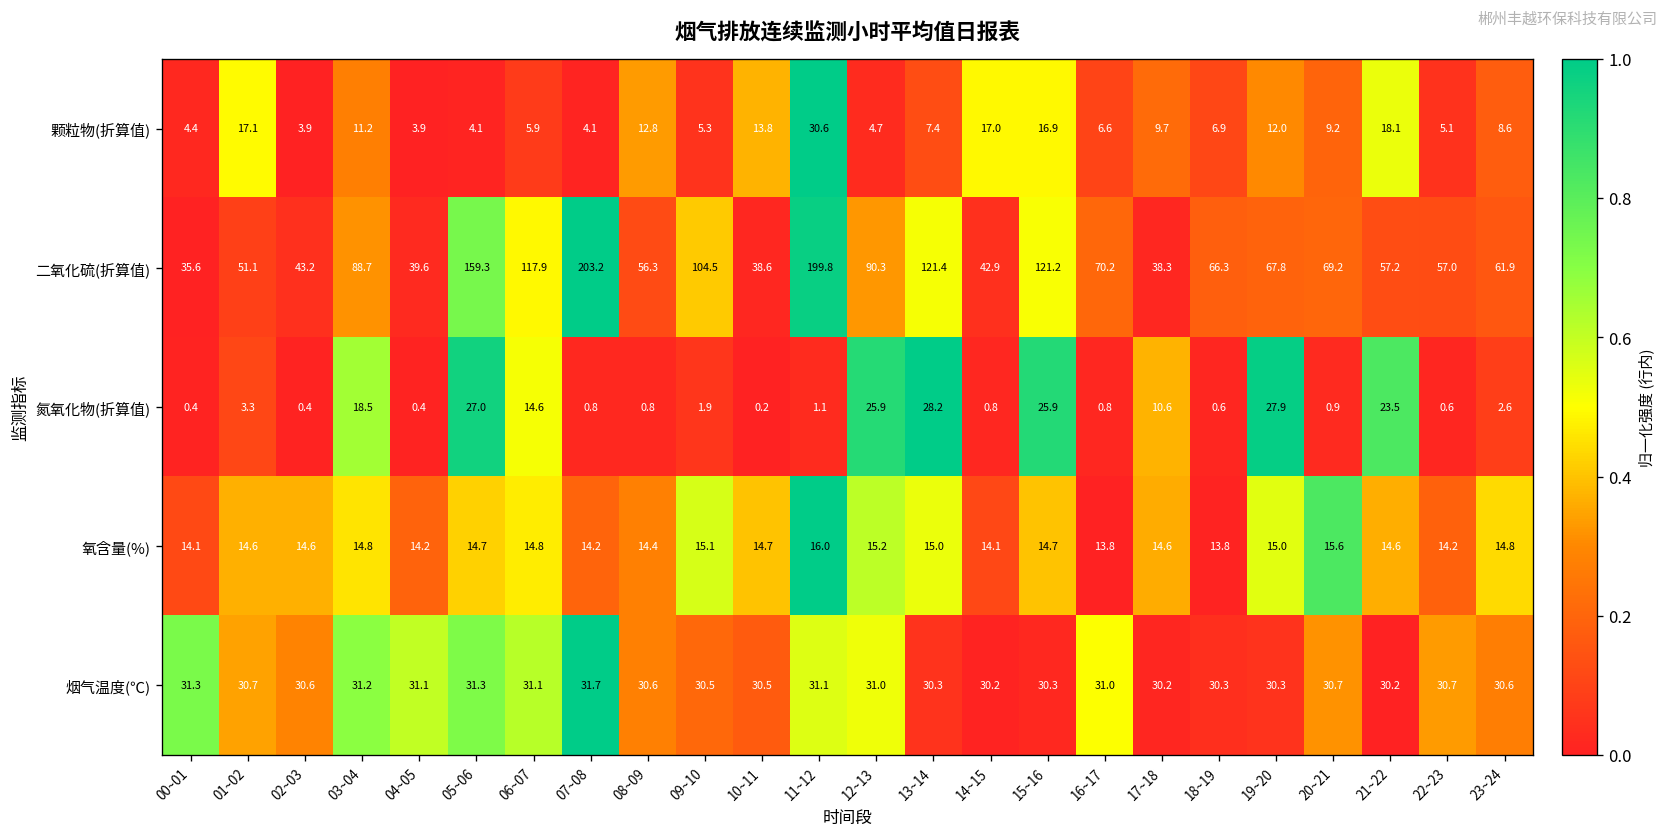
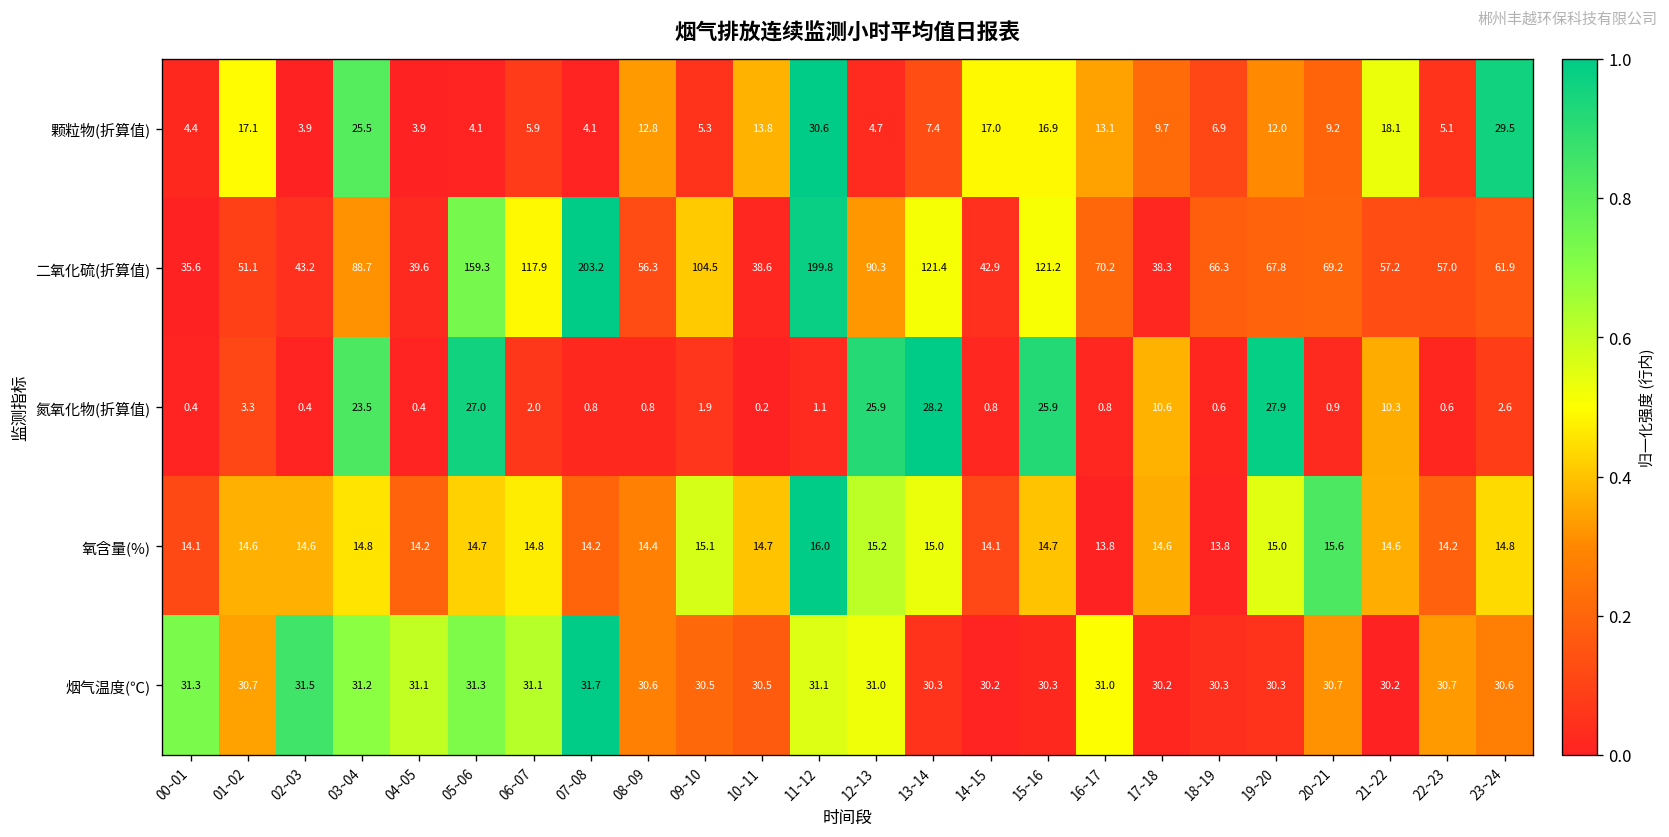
  {
    "颗粒物(折算值)": {
      "00~01": 4.4,
      "01~02": 17.1,
      "02~03": 3.9,
-     "03~04": 11.2,
+     "03~04": 25.5,
      "04~05": 3.9,
      "05~06": 4.1,
      "06~07": 5.9,
      "07~08": 4.1,
      "08~09": 12.8,
      "09~10": 5.3,
      "10~11": 13.8,
      "11~12": 30.6,
      "12~13": 4.7,
      "13~14": 7.4,
      "14~15": 17.0,
      "15~16": 16.9,
-     "16~17": 6.6,
+     "16~17": 13.1,
      "17~18": 9.7,
      "18~19": 6.9,
      "19~20": 12.0,
      "20~21": 9.2,
      "21~22": 18.1,
      "22~23": 5.1,
-     "23~24": 8.6
+     "23~24": 29.5
    },
    "二氧化硫(折算值)": {
      "00~01": 35.6,
      "01~02": 51.1,
      "02~03": 43.2,
      "03~04": 88.7,
      "04~05": 39.6,
      "05~06": 159.3,
      "06~07": 117.9,
      "07~08": 203.2,
      "08~09": 56.3,
      "09~10": 104.5,
      "10~11": 38.6,
      "11~12": 199.8,
      "12~13": 90.3,
      "13~14": 121.4,
      "14~15": 42.9,
      "15~16": 121.2,
      "16~17": 70.2,
      "17~18": 38.3,
      "18~19": 66.3,
      "19~20": 67.8,
      "20~21": 69.2,
      "21~22": 57.2,
      "22~23": 57.0,
      "23~24": 61.9
    },
    "氮氧化物(折算值)": {
      "00~01": 0.4,
      "01~02": 3.3,
      "02~03": 0.4,
-     "03~04": 18.5,
+     "03~04": 23.5,
      "04~05": 0.4,
      "05~06": 27.0,
-     "06~07": 14.6,
+     "06~07": 2.0,
      "07~08": 0.8,
      "08~09": 0.8,
      "09~10": 1.9,
      "10~11": 0.2,
      "11~12": 1.1,
      "12~13": 25.9,
      "13~14": 28.2,
      "14~15": 0.8,
      "15~16": 25.9,
      "16~17": 0.8,
      "17~18": 10.6,
      "18~19": 0.6,
      "19~20": 27.9,
      "20~21": 0.9,
-     "21~22": 23.5,
+     "21~22": 10.3,
      "22~23": 0.6,
      "23~24": 2.6
    },
    "氧含量(%)": {
      "00~01": 14.1,
      "01~02": 14.6,
      "02~03": 14.6,
      "03~04": 14.8,
      "04~05": 14.2,
      "05~06": 14.7,
      "06~07": 14.8,
      "07~08": 14.2,
      "08~09": 14.4,
      "09~10": 15.1,
      "10~11": 14.7,
      "11~12": 16.0,
      "12~13": 15.2,
      "13~14": 15.0,
      "14~15": 14.1,
      "15~16": 14.7,
      "16~17": 13.8,
      "17~18": 14.6,
      "18~19": 13.8,
      "19~20": 15.0,
      "20~21": 15.6,
      "21~22": 14.6,
      "22~23": 14.2,
      "23~24": 14.8
    },
    "烟气温度(℃)": {
      "00~01": 31.3,
      "01~02": 30.7,
-     "02~03": 30.6,
+     "02~03": 31.5,
      "03~04": 31.2,
      "04~05": 31.1,
      "05~06": 31.3,
      "06~07": 31.1,
      "07~08": 31.7,
      "08~09": 30.6,
      "09~10": 30.5,
      "10~11": 30.5,
      "11~12": 31.1,
      "12~13": 31.0,
      "13~14": 30.3,
      "14~15": 30.2,
      "15~16": 30.3,
      "16~17": 31.0,
      "17~18": 30.2,
      "18~19": 30.3,
      "19~20": 30.3,
      "20~21": 30.7,
      "21~22": 30.2,
      "22~23": 30.7,
      "23~24": 30.6
    }
  }
